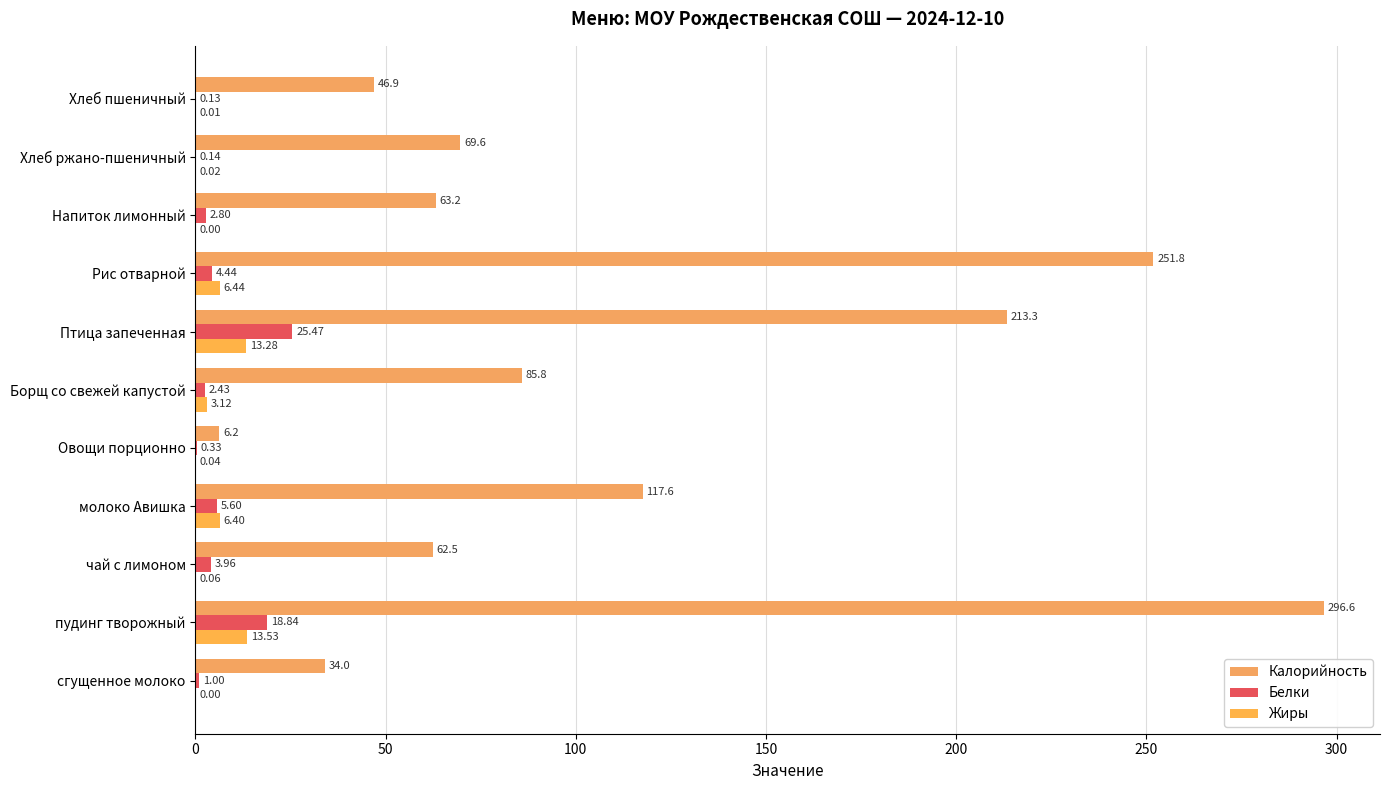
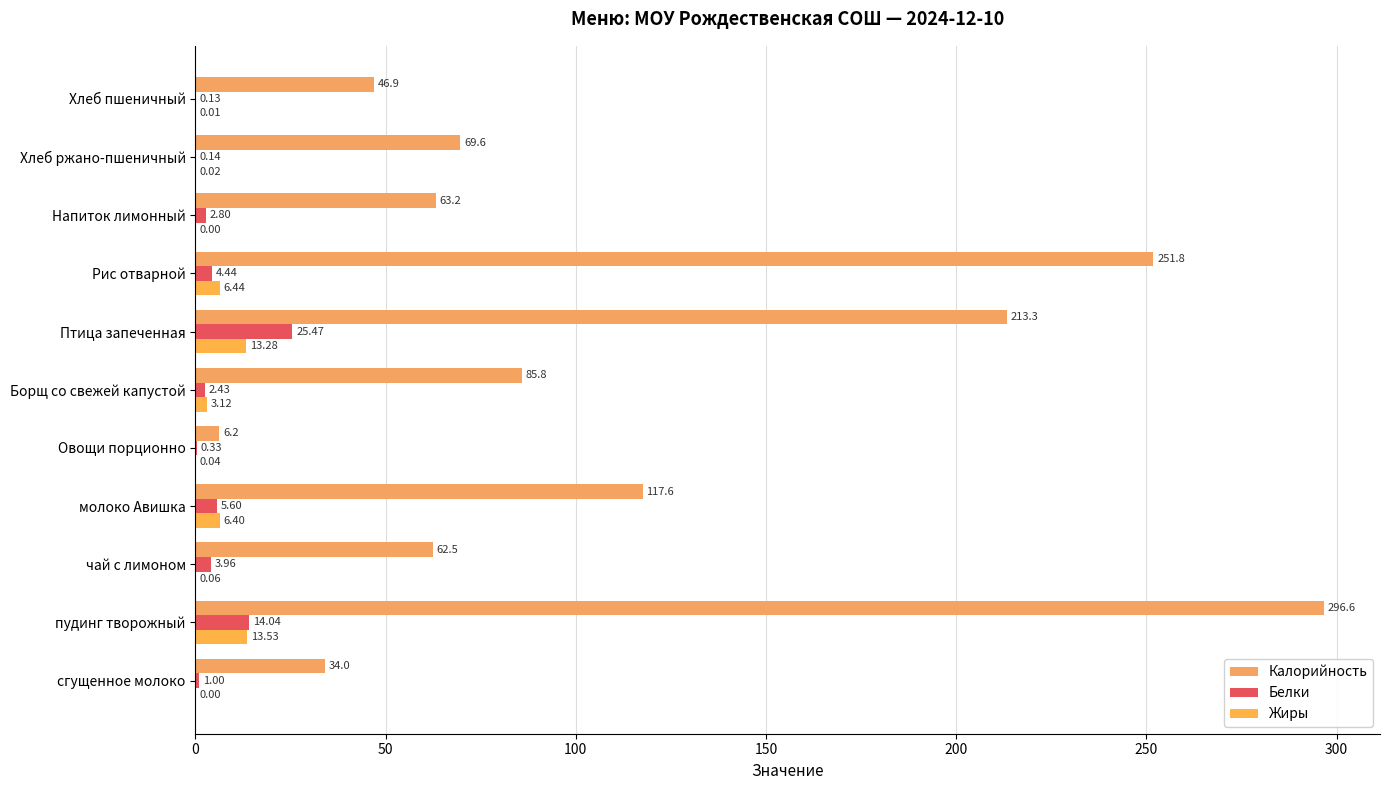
  {
    "Белки": {
      "Хлеб пшеничный": 0.13,
      "Хлеб ржано-пшеничный": 0.14,
      "Напиток лимонный": 2.80,
      "Рис отварной": 4.44,
      "Птица запеченная": 25.47,
      "Борщ со свежей капустой": 2.43,
      "Овощи порционно": 0.33,
      "молоко Авишка": 5.60,
      "чай с лимоном": 3.96,
-     "пудинг творожный": 18.84,
+     "пудинг творожный": 14.04,
      "сгущенное молоко": 1.00
    }
  }
